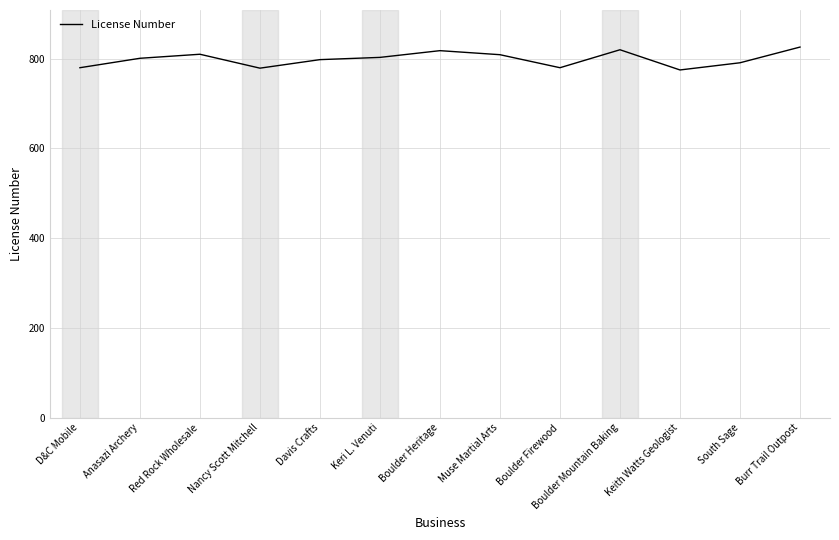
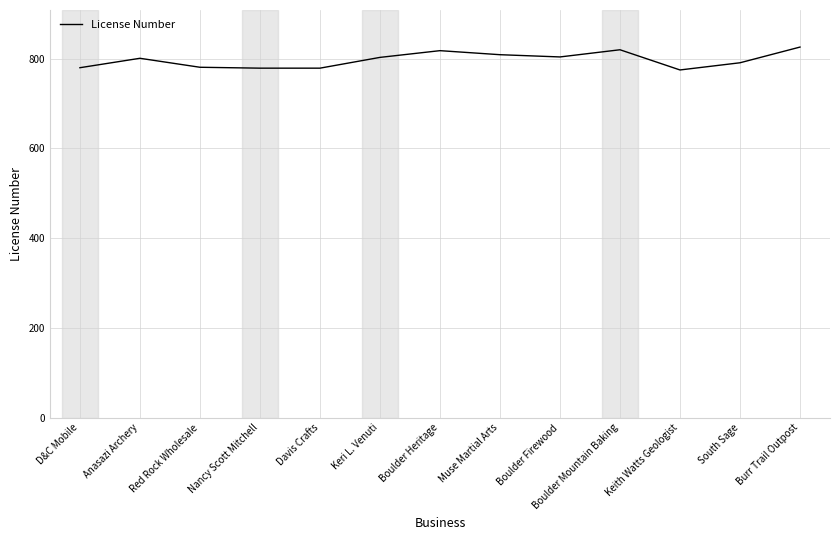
  {
    "D&C Mobile": 780,
    "Anasazi Archery": 800,
-   "Red Rock Wholesale": 810,
+   "Red Rock Wholesale": 780,
    "Nancy Scott Mitchell": 780,
-   "Davis Crafts": 800,
+   "Davis Crafts": 780,
    "Keri L. Venuti": 800,
    "Boulder Heritage": 820,
    "Muse Martial Arts": 810,
-   "Boulder Firewood": 780,
+   "Boulder Firewood": 800,
    "Boulder Mountain Baking": 820,
    "Keith Watts Geologist": 780,
    "South Sage": 790,
    "Burr Trail Outpost": 830
  }
